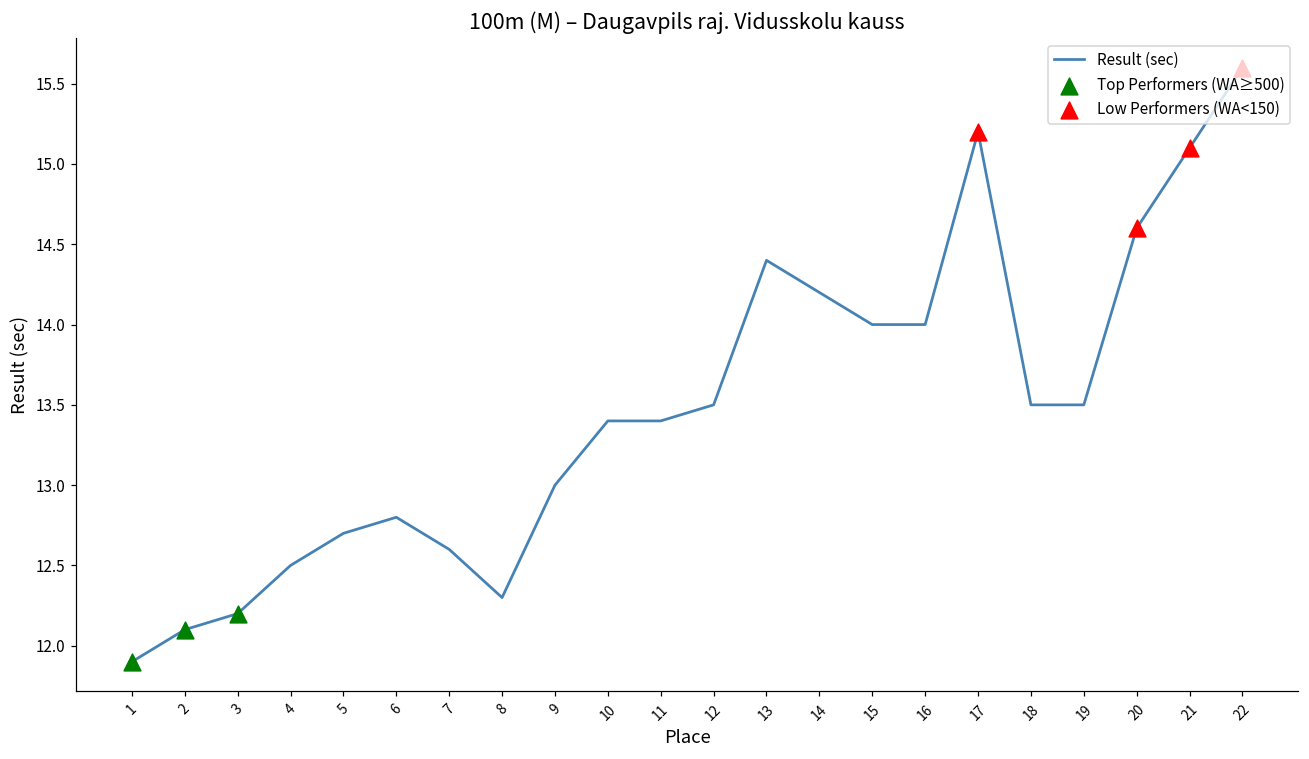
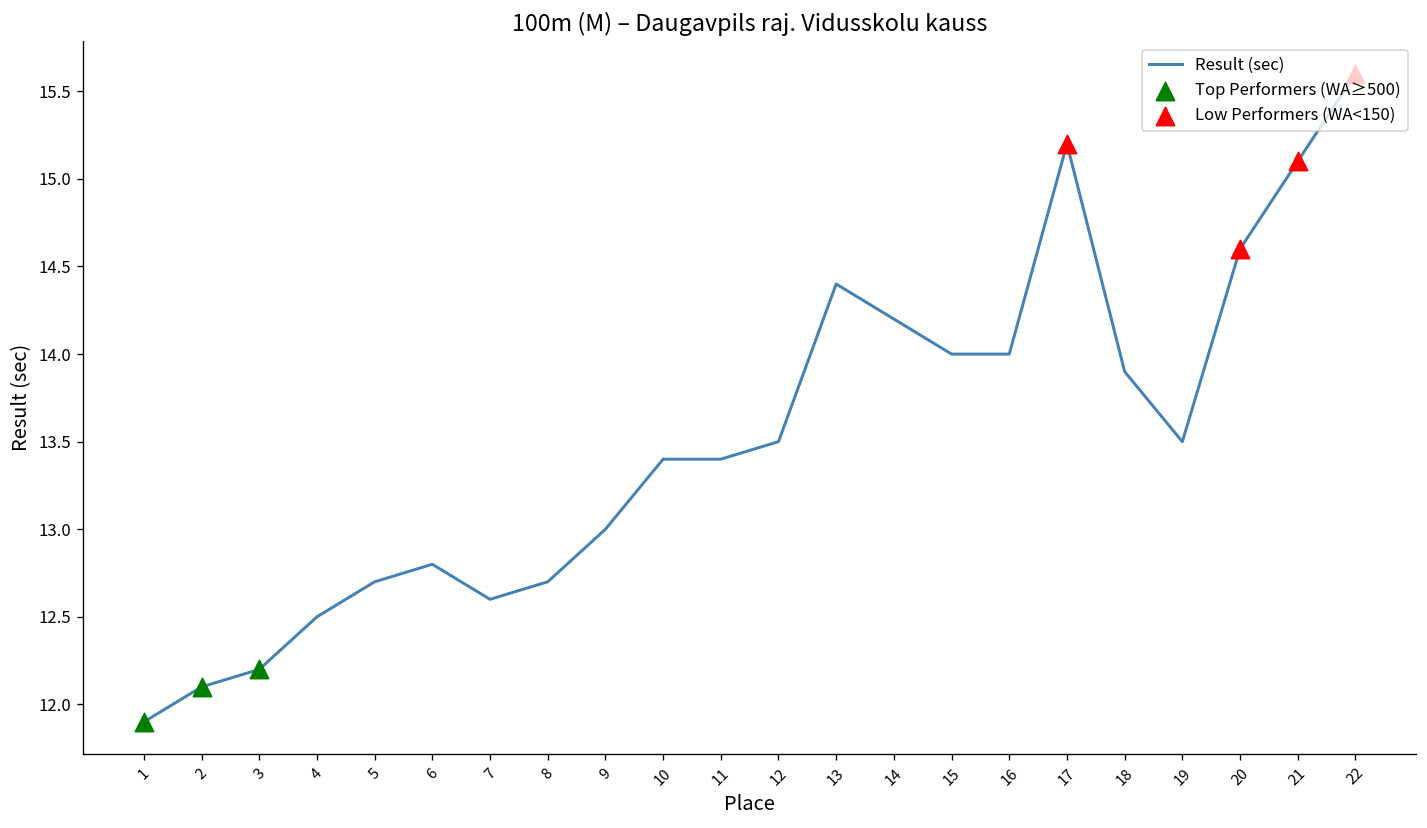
  {
    "Result (sec)": {
      "4": 12.5,
      "5": 12.7,
      "6": 12.8,
      "7": 12.6,
-     "8": 12.3,
+     "8": 12.7,
      "9": 13.0,
      "10": 13.4,
      "11": 13.4,
      "12": 13.5,
      "13": 14.4,
      "14": 14.2,
      "15": 14.0,
      "16": 14.0,
-     "18": 13.5,
+     "18": 13.9,
      "19": 13.5
    }
  }
